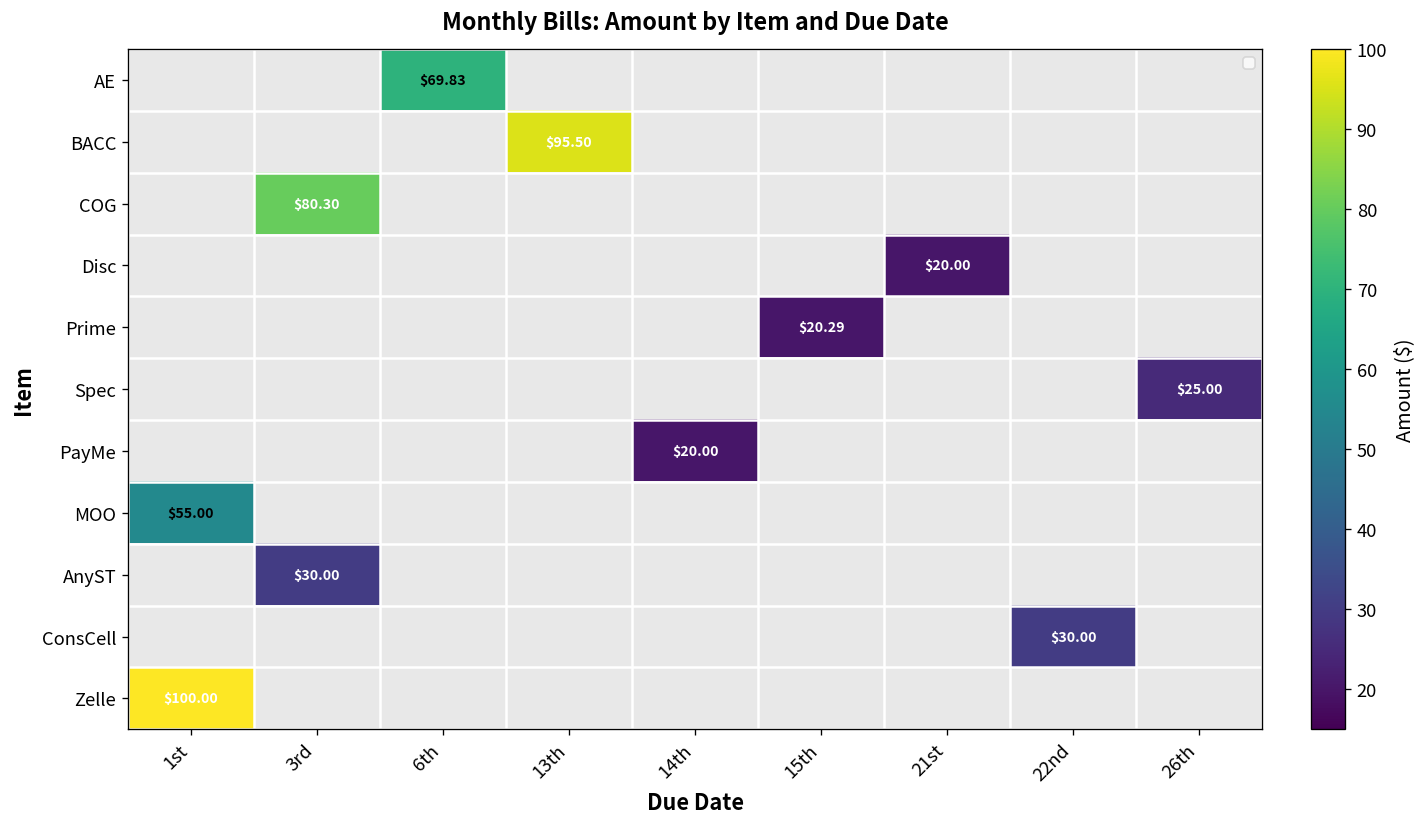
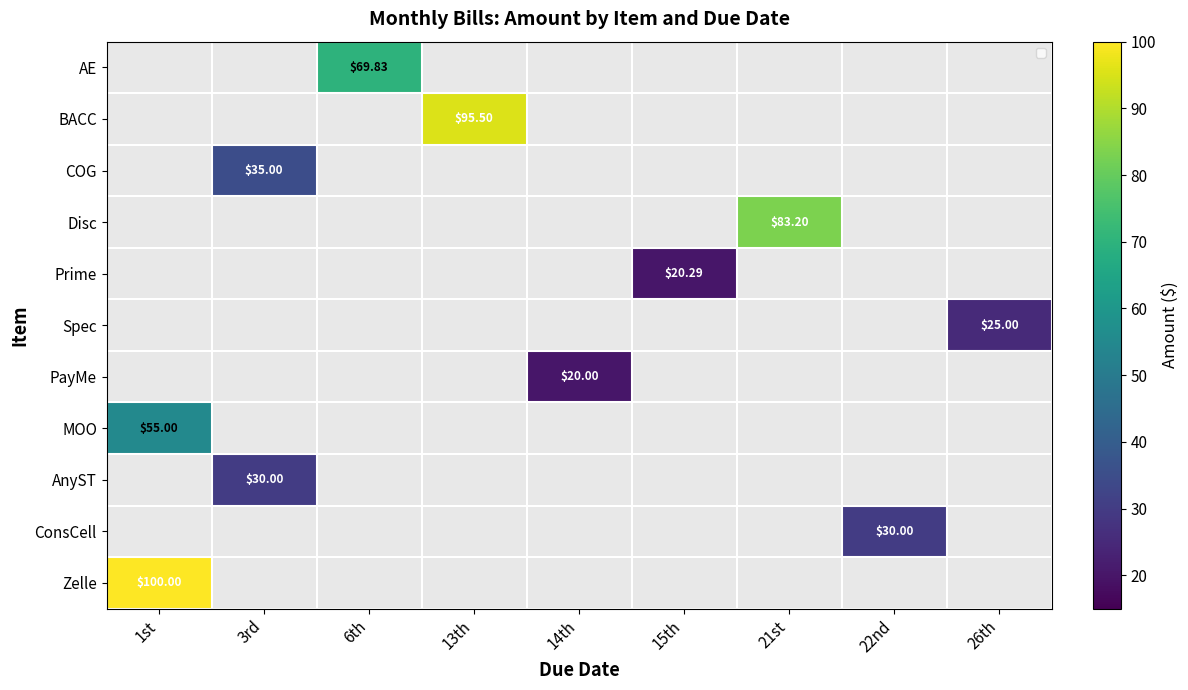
  {
    "AE": {
      "6th": "$69.83"
    },
    "BACC": {
      "13th": "$95.50"
    },
    "COG": {
-     "3rd": "$80.30"
+     "3rd": "$35.00"
    },
    "Disc": {
-     "21st": "$20.00"
+     "21st": "$83.20"
    },
    "Prime": {
      "15th": "$20.29"
    },
    "Spec": {
      "26th": "$25.00"
    },
    "PayMe": {
      "14th": "$20.00"
    },
    "MOO": {
      "1st": "$55.00"
    },
    "AnyST": {
      "3rd": "$30.00"
    },
    "ConsCell": {
      "22nd": "$30.00"
    },
    "Zelle": {
      "1st": "$100.00"
    }
  }
